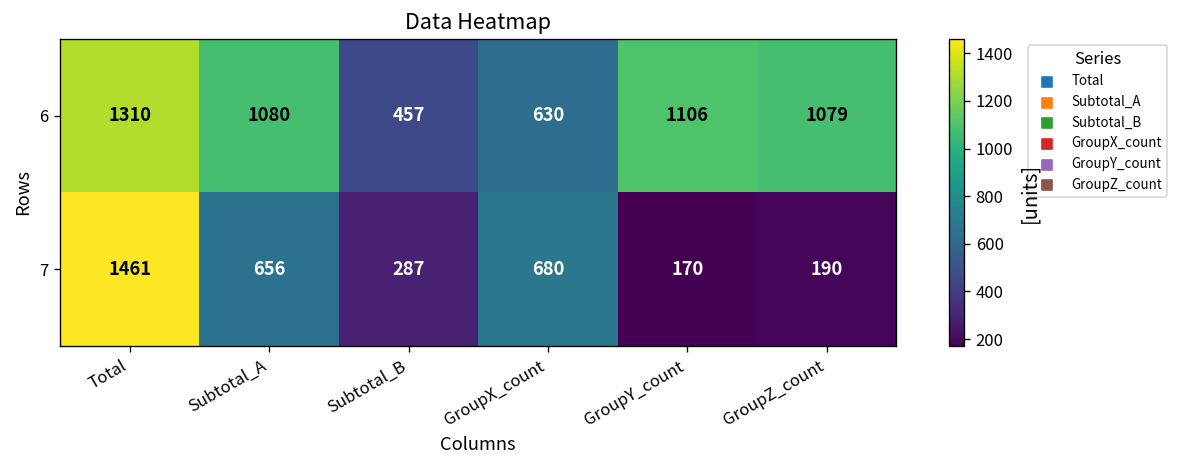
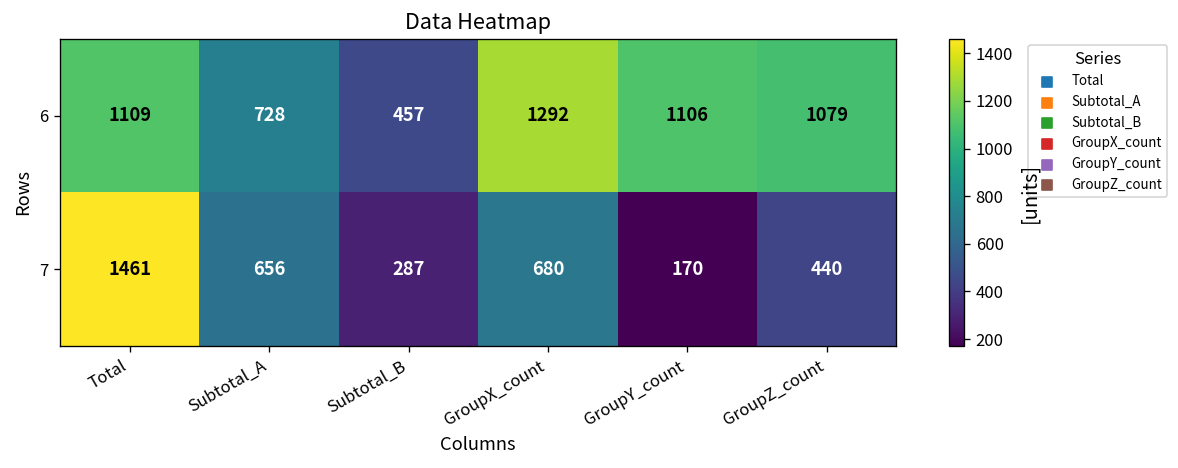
  {
    "6": {
-     "Total": 1310,
-     "Subtotal_A": 1080,
+     "Total": 1109,
+     "Subtotal_A": 728,
      "Subtotal_B": 457,
-     "GroupX_count": 630,
+     "GroupX_count": 1292,
      "GroupY_count": 1106,
      "GroupZ_count": 1079
    },
    "7": {
      "Total": 1461,
      "Subtotal_A": 656,
      "Subtotal_B": 287,
      "GroupX_count": 680,
      "GroupY_count": 170,
-     "GroupZ_count": 190
+     "GroupZ_count": 440
    }
  }
